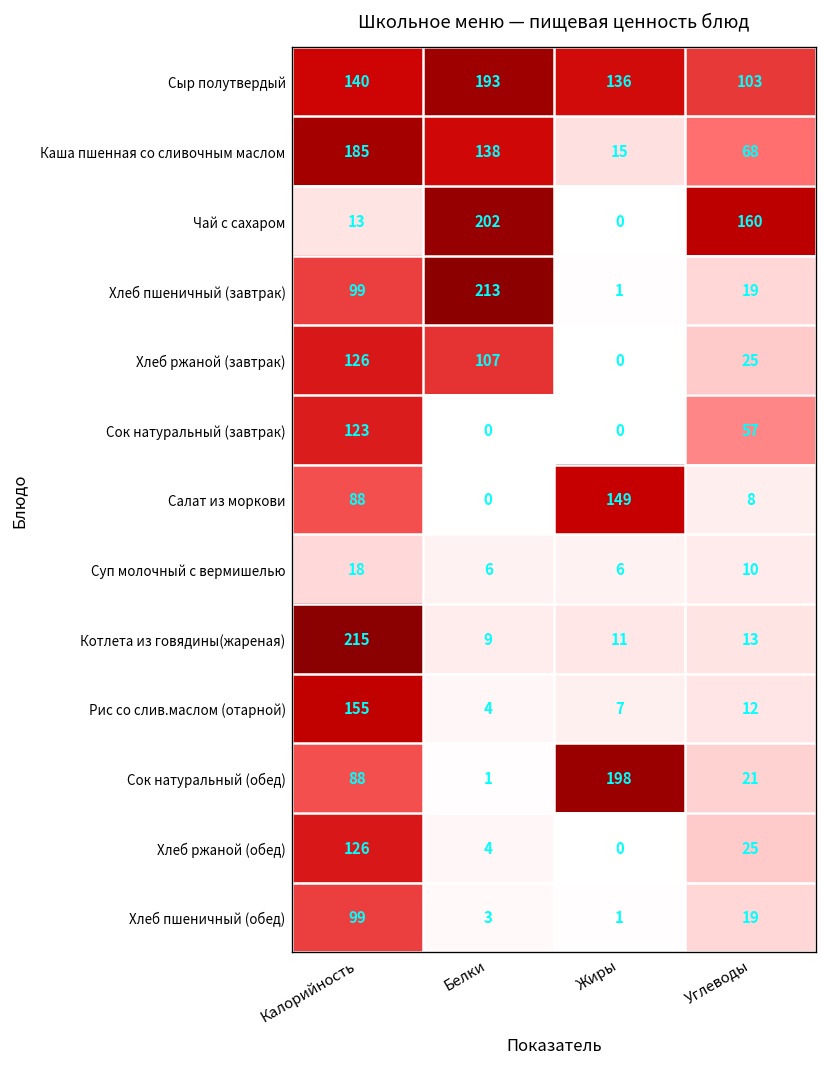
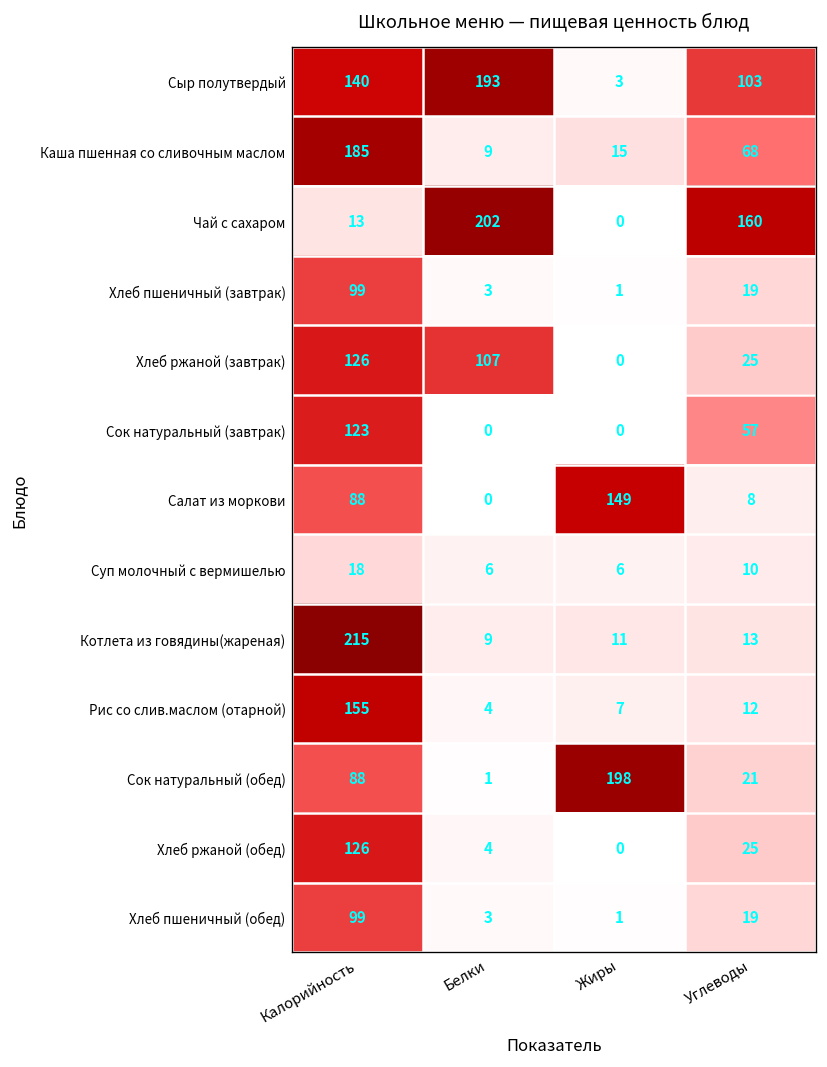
  {
    "Сыр полутвердый": {
      "Калорийность": 140,
      "Белки": 193,
-     "Жиры": 136,
+     "Жиры": 3,
      "Углеводы": 103
    },
    "Каша пшенная со сливочным маслом": {
      "Калорийность": 185,
-     "Белки": 138,
+     "Белки": 9,
      "Жиры": 15,
      "Углеводы": 68
    },
    "Чай с сахаром": {
      "Калорийность": 13,
      "Белки": 202,
      "Жиры": 0,
      "Углеводы": 160
    },
    "Хлеб пшеничный (завтрак)": {
      "Калорийность": 99,
-     "Белки": 213,
+     "Белки": 3,
      "Жиры": 1,
      "Углеводы": 19
    },
    "Хлеб ржаной (завтрак)": {
      "Калорийность": 126,
      "Белки": 107,
      "Жиры": 0,
      "Углеводы": 25
    },
    "Сок натуральный (завтрак)": {
      "Калорийность": 123,
      "Белки": 0,
      "Жиры": 0,
      "Углеводы": 57
    },
    "Салат из моркови": {
      "Калорийность": 88,
      "Белки": 0,
      "Жиры": 149,
      "Углеводы": 8
    },
    "Суп молочный с вермишелью": {
      "Калорийность": 18,
      "Белки": 6,
      "Жиры": 6,
      "Углеводы": 10
    },
    "Котлета из говядины(жареная)": {
      "Калорийность": 215,
      "Белки": 9,
      "Жиры": 11,
      "Углеводы": 13
    },
    "Рис со слив.маслом (отарной)": {
      "Калорийность": 155,
      "Белки": 4,
      "Жиры": 7,
      "Углеводы": 12
    },
    "Сок натуральный (обед)": {
      "Калорийность": 88,
      "Белки": 1,
      "Жиры": 198,
      "Углеводы": 21
    },
    "Хлеб ржаной (обед)": {
      "Калорийность": 126,
      "Белки": 4,
      "Жиры": 0,
      "Углеводы": 25
    },
    "Хлеб пшеничный (обед)": {
      "Калорийность": 99,
      "Белки": 3,
      "Жиры": 1,
      "Углеводы": 19
    }
  }
